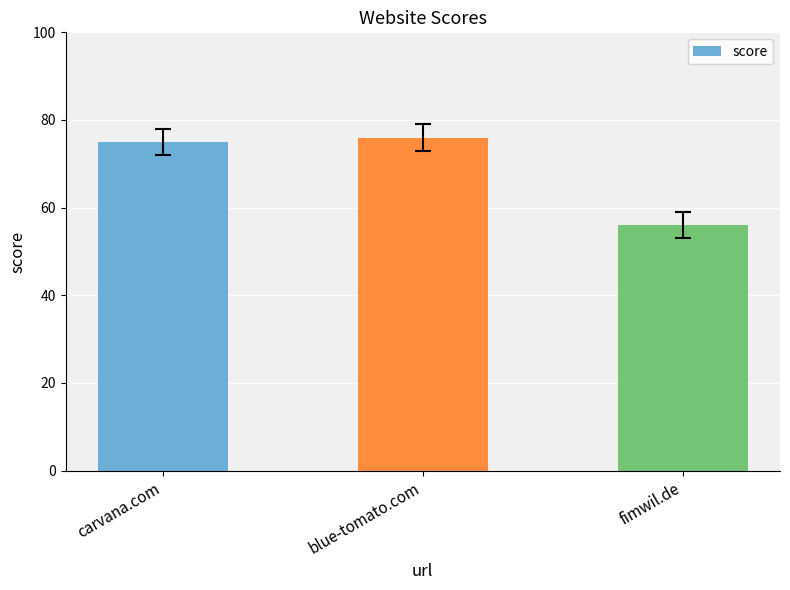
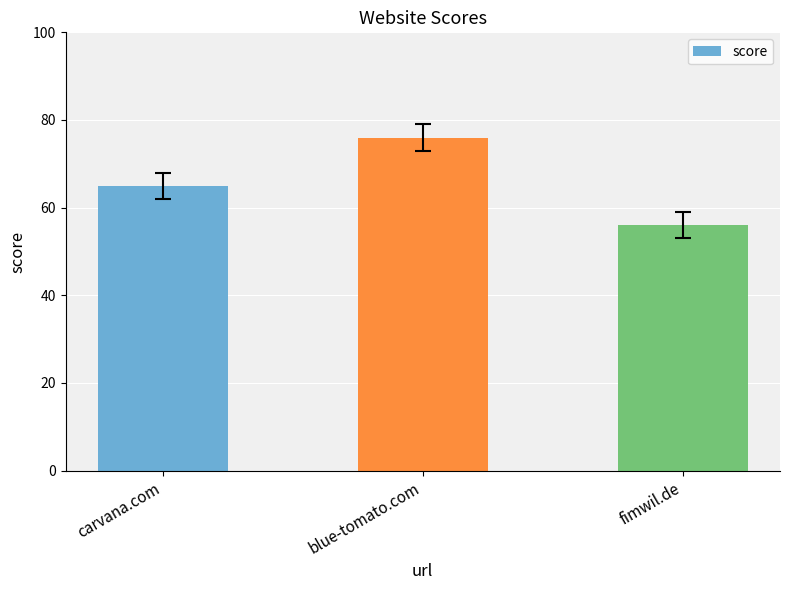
  {
    "score": {
-     "carvana.com": 75,
+     "carvana.com": 65,
      "blue-tomato.com": 76,
      "fimwil.de": 56
    }
  }
